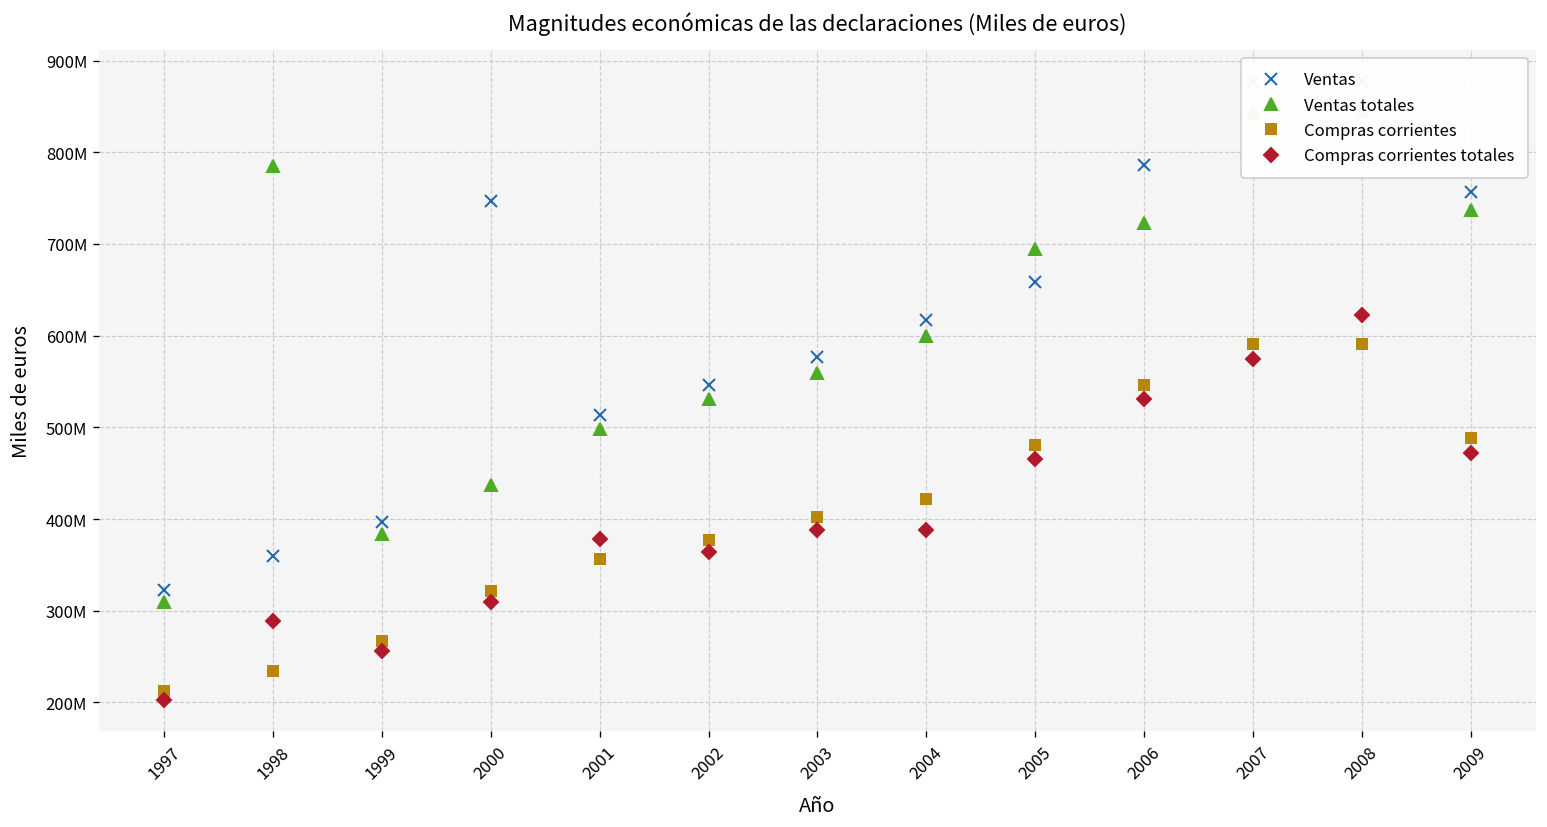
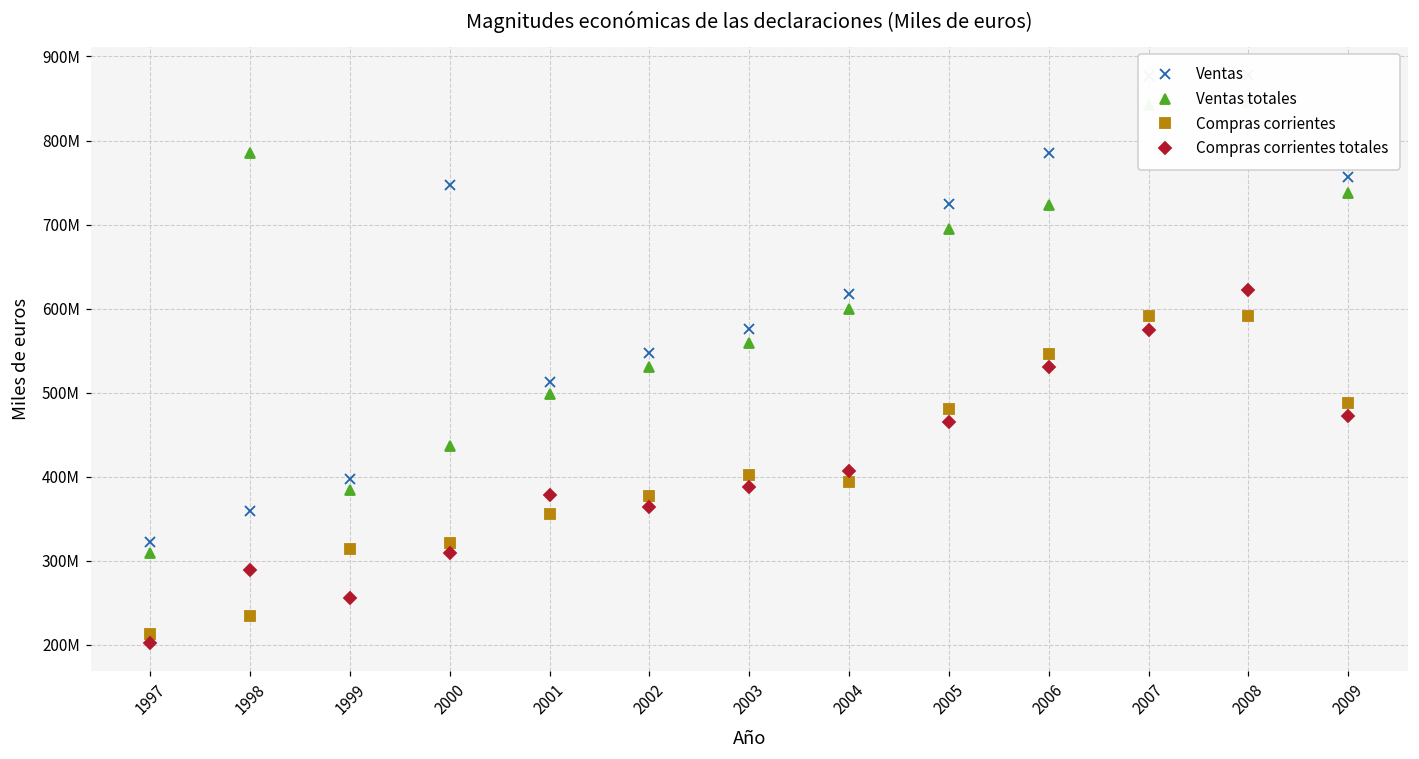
  {
    "Ventas": {
      "1997": 320000000,
      "1998": 360000000,
      "1999": 400000000,
      "2000": 750000000,
      "2001": 510000000,
      "2002": 550000000,
      "2003": 580000000,
      "2004": 620000000,
-     "2005": 660000000,
+     "2005": 720000000,
      "2006": 790000000,
      "2009": 760000000
    },
    "Ventas totales": {
      "1997": 310000000,
      "1998": 790000000,
      "1999": 380000000,
      "2000": 440000000,
      "2001": 500000000,
      "2002": 530000000,
      "2003": 560000000,
      "2004": 600000000,
      "2005": 690000000,
      "2006": 720000000,
      "2009": 740000000
    },
    "Compras corrientes": {
      "1997": 210000000,
      "1998": 230000000,
-     "1999": 270000000,
+     "1999": 310000000,
      "2000": 320000000,
      "2001": 360000000,
      "2002": 380000000,
      "2003": 400000000,
-     "2004": 420000000,
+     "2004": 390000000,
      "2005": 480000000,
      "2006": 550000000,
      "2007": 590000000,
      "2008": 590000000,
      "2009": 490000000
    },
    "Compras corrientes totales": {
      "1997": 200000000,
      "1998": 290000000,
      "1999": 260000000,
      "2000": 310000000,
      "2001": 380000000,
      "2002": 360000000,
      "2003": 390000000,
-     "2004": 390000000,
+     "2004": 410000000,
      "2005": 470000000,
      "2006": 530000000,
      "2007": 570000000,
      "2008": 620000000,
      "2009": 470000000
    }
  }
